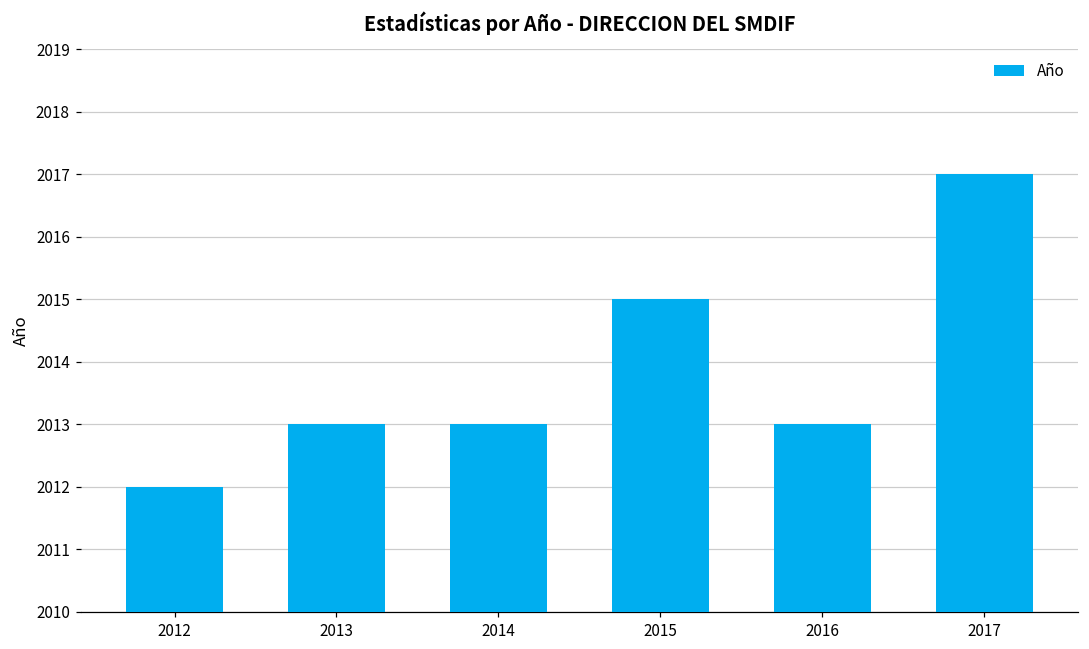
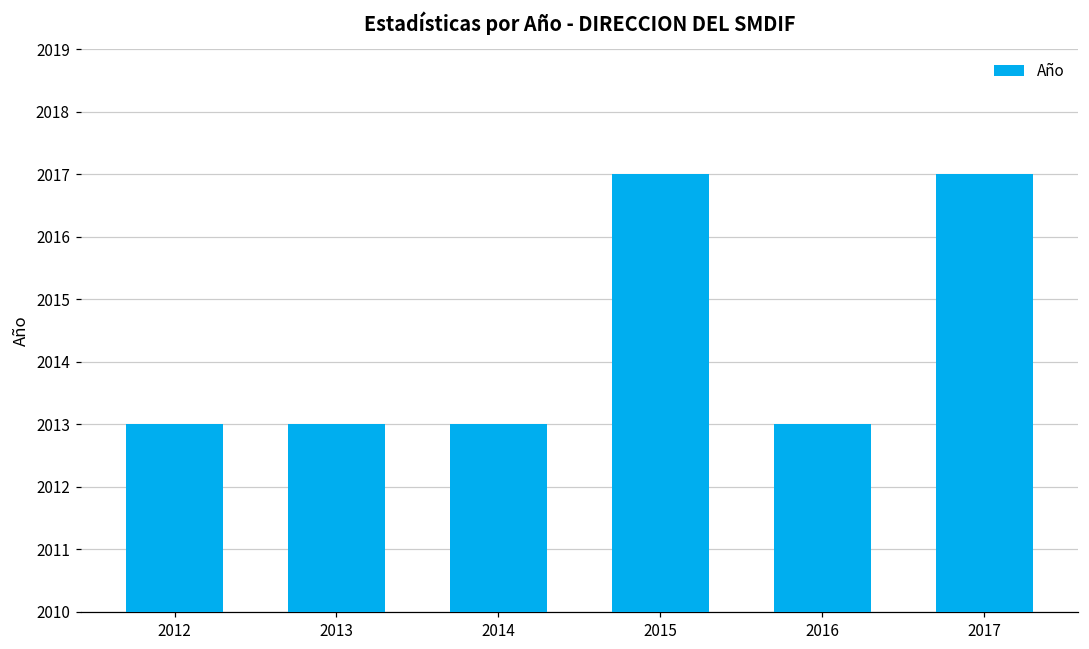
  {
-   "2012": 2012,
+   "2012": 2013,
    "2013": 2013,
    "2014": 2013,
-   "2015": 2015,
+   "2015": 2017,
    "2016": 2013,
    "2017": 2017
  }
